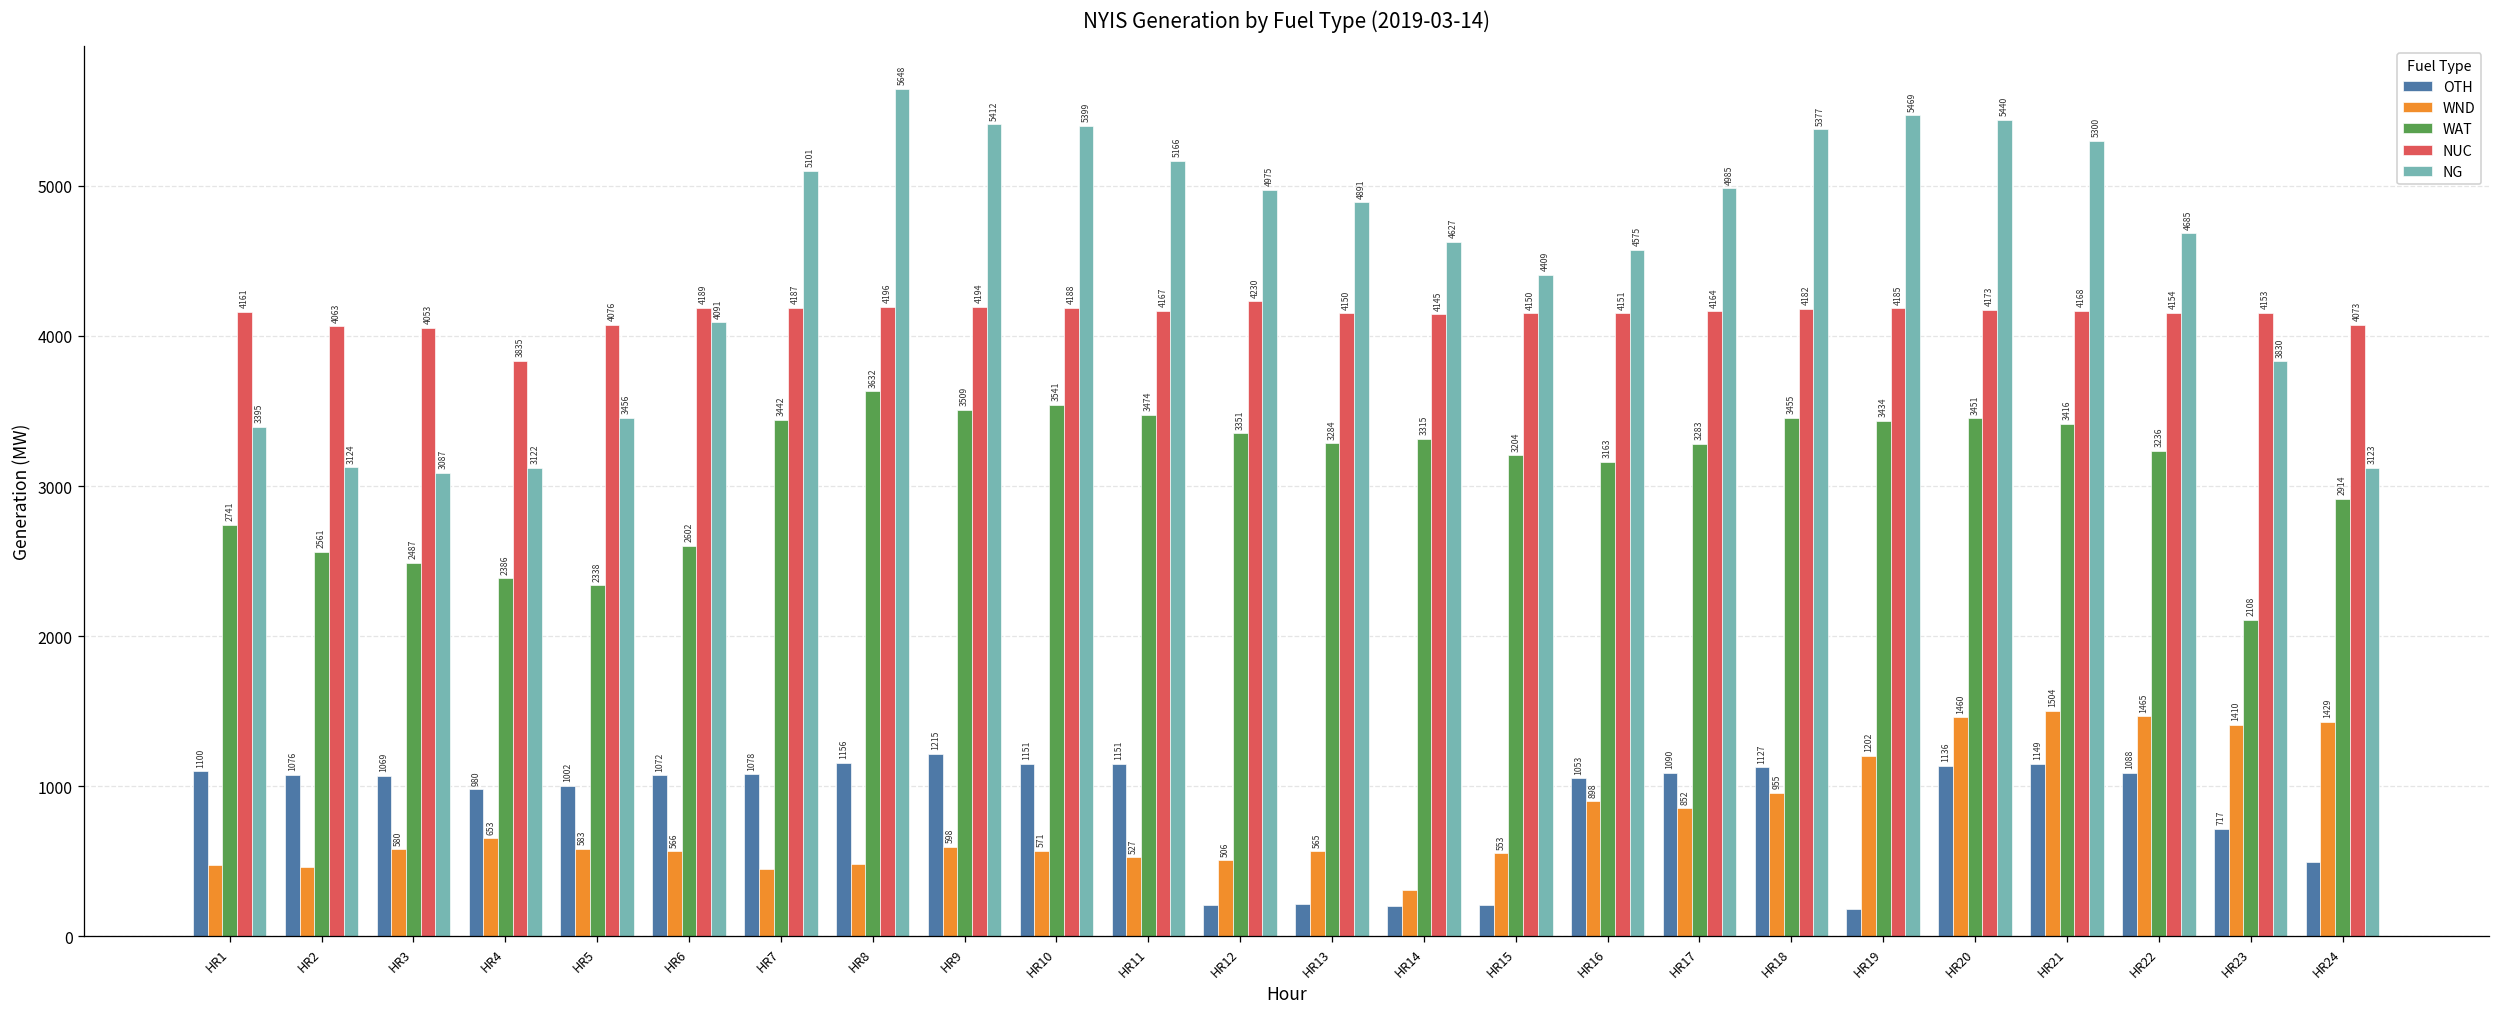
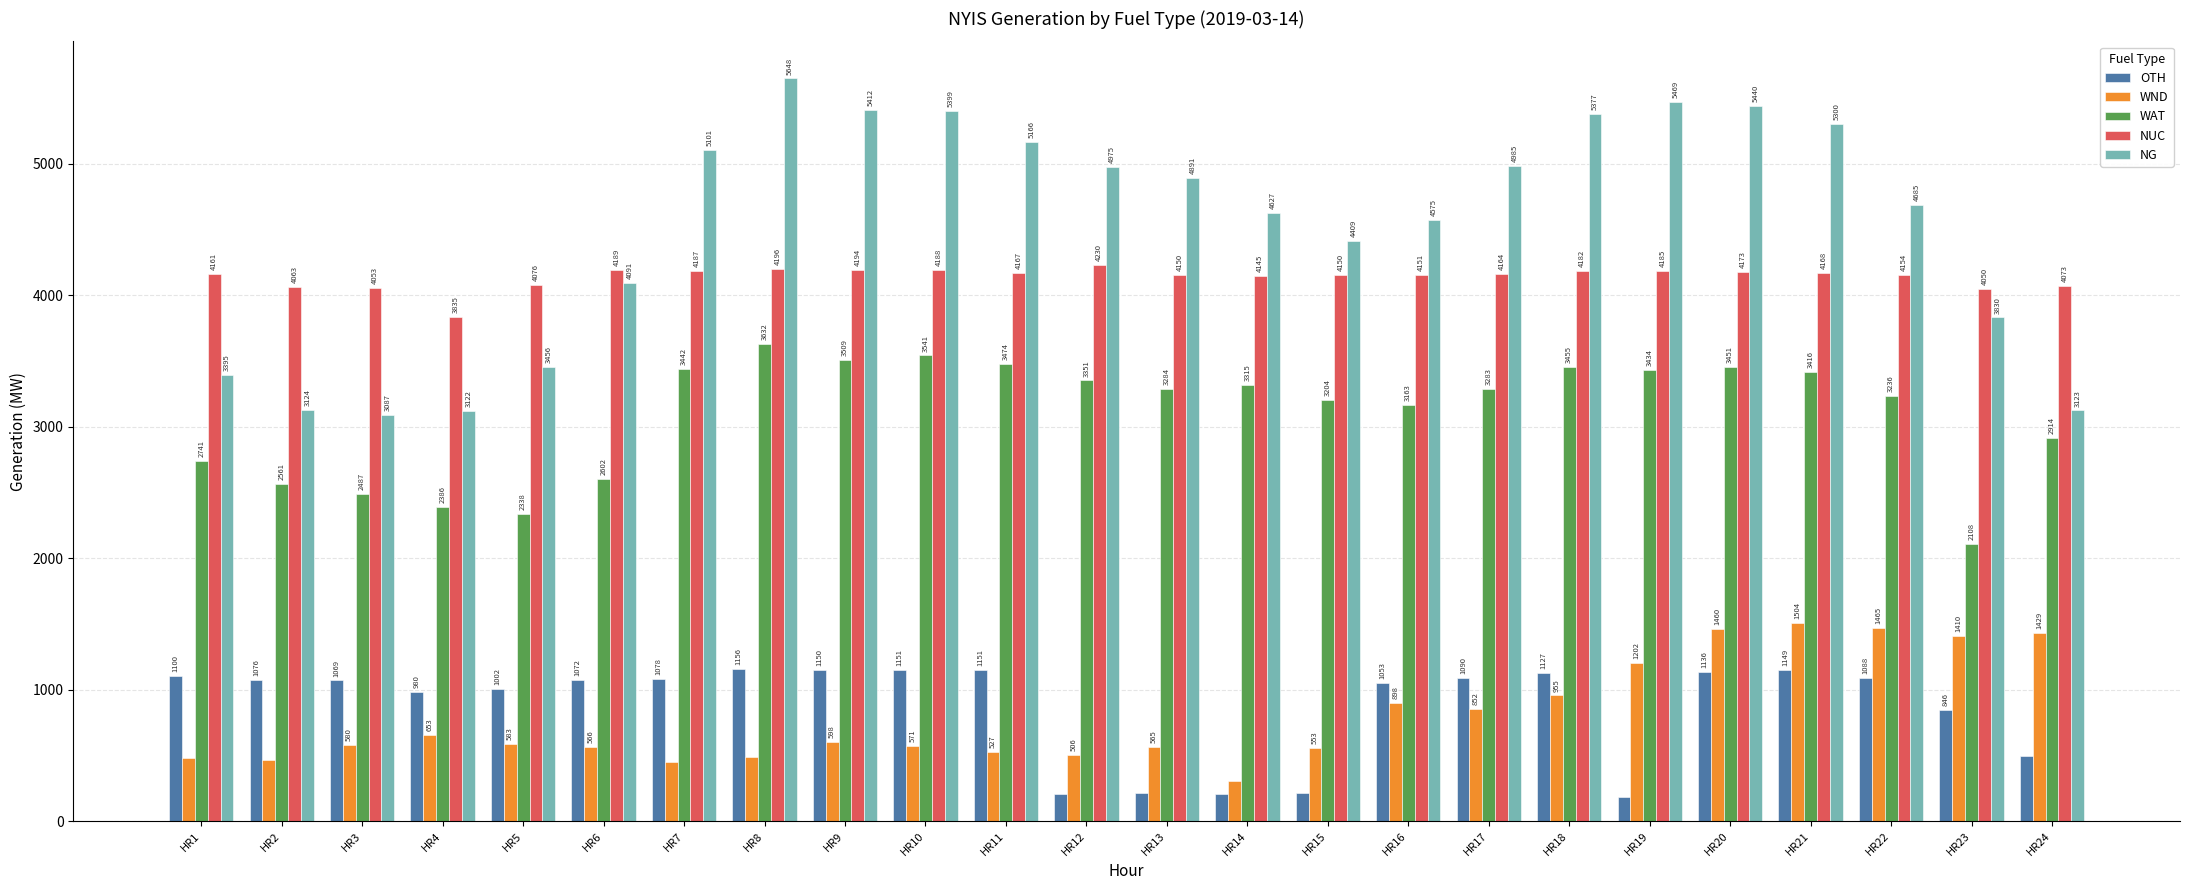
  {
    "OTH": {
      "HR1": 1100,
      "HR2": 1076,
      "HR3": 1069,
      "HR4": 980,
      "HR5": 1002,
      "HR6": 1072,
      "HR7": 1078,
      "HR8": 1156,
-     "HR9": 1215,
+     "HR9": 1150,
      "HR10": 1151,
      "HR11": 1151,
      "HR16": 1053,
      "HR17": 1090,
      "HR18": 1127,
      "HR20": 1136,
      "HR21": 1149,
      "HR22": 1088,
-     "HR23": 717
+     "HR23": 846
    },
    "WND": {
      "HR3": 580,
      "HR4": 653,
      "HR5": 583,
      "HR6": 566,
      "HR9": 598,
      "HR10": 571,
      "HR11": 527,
      "HR12": 506,
      "HR13": 565,
      "HR15": 553,
      "HR16": 898,
      "HR17": 852,
      "HR18": 955,
      "HR19": 1202,
      "HR20": 1460,
      "HR21": 1504,
      "HR22": 1465,
      "HR23": 1410,
      "HR24": 1429
    },
    "WAT": {
      "HR1": 2741,
      "HR2": 2561,
      "HR3": 2487,
      "HR4": 2386,
      "HR5": 2338,
      "HR6": 2602,
      "HR7": 3442,
      "HR8": 3632,
      "HR9": 3509,
      "HR10": 3541,
      "HR11": 3474,
      "HR12": 3351,
      "HR13": 3284,
      "HR14": 3315,
      "HR15": 3204,
      "HR16": 3163,
      "HR17": 3283,
      "HR18": 3455,
      "HR19": 3434,
      "HR20": 3451,
      "HR21": 3416,
      "HR22": 3236,
      "HR23": 2108,
      "HR24": 2914
    },
    "NUC": {
      "HR1": 4161,
      "HR2": 4063,
      "HR3": 4053,
      "HR4": 3835,
      "HR5": 4076,
      "HR6": 4189,
      "HR7": 4187,
      "HR8": 4196,
      "HR9": 4194,
      "HR10": 4188,
      "HR11": 4167,
      "HR12": 4230,
      "HR13": 4150,
      "HR14": 4145,
      "HR15": 4150,
      "HR16": 4151,
      "HR17": 4164,
      "HR18": 4182,
      "HR19": 4185,
      "HR20": 4173,
      "HR21": 4168,
      "HR22": 4154,
-     "HR23": 4153,
+     "HR23": 4050,
      "HR24": 4073
    },
    "NG": {
      "HR1": 3395,
      "HR2": 3124,
      "HR3": 3087,
      "HR4": 3122,
      "HR5": 3456,
      "HR6": 4091,
      "HR7": 5101,
      "HR8": 5648,
      "HR9": 5412,
      "HR10": 5399,
      "HR11": 5166,
      "HR12": 4975,
      "HR13": 4891,
      "HR14": 4627,
      "HR15": 4409,
      "HR16": 4575,
      "HR17": 4985,
      "HR18": 5377,
      "HR19": 5469,
      "HR20": 5440,
      "HR21": 5300,
      "HR22": 4685,
      "HR23": 3830,
      "HR24": 3123
    }
  }
